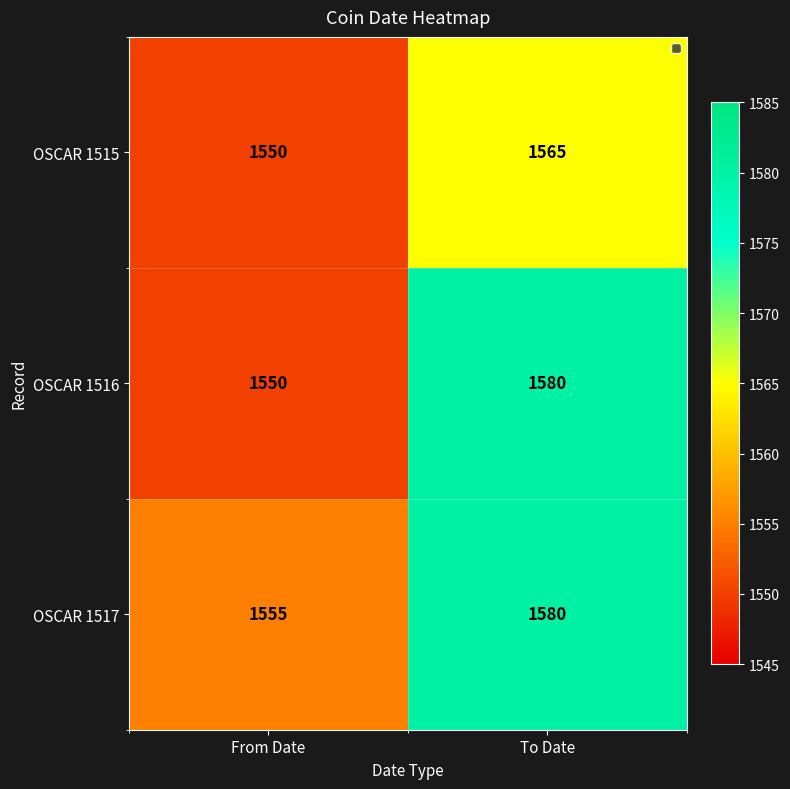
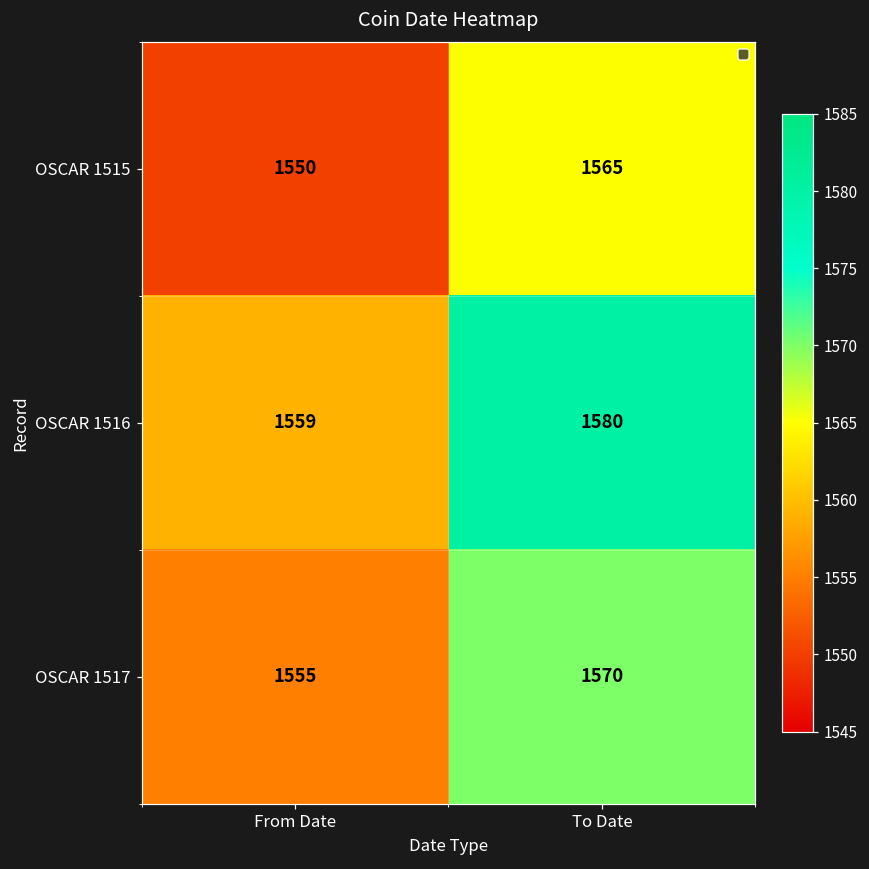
  {
    "OSCAR 1515": {
      "From Date": 1550,
      "To Date": 1565
    },
    "OSCAR 1516": {
-     "From Date": 1550,
+     "From Date": 1559,
      "To Date": 1580
    },
    "OSCAR 1517": {
      "From Date": 1555,
-     "To Date": 1580
+     "To Date": 1570
    }
  }
